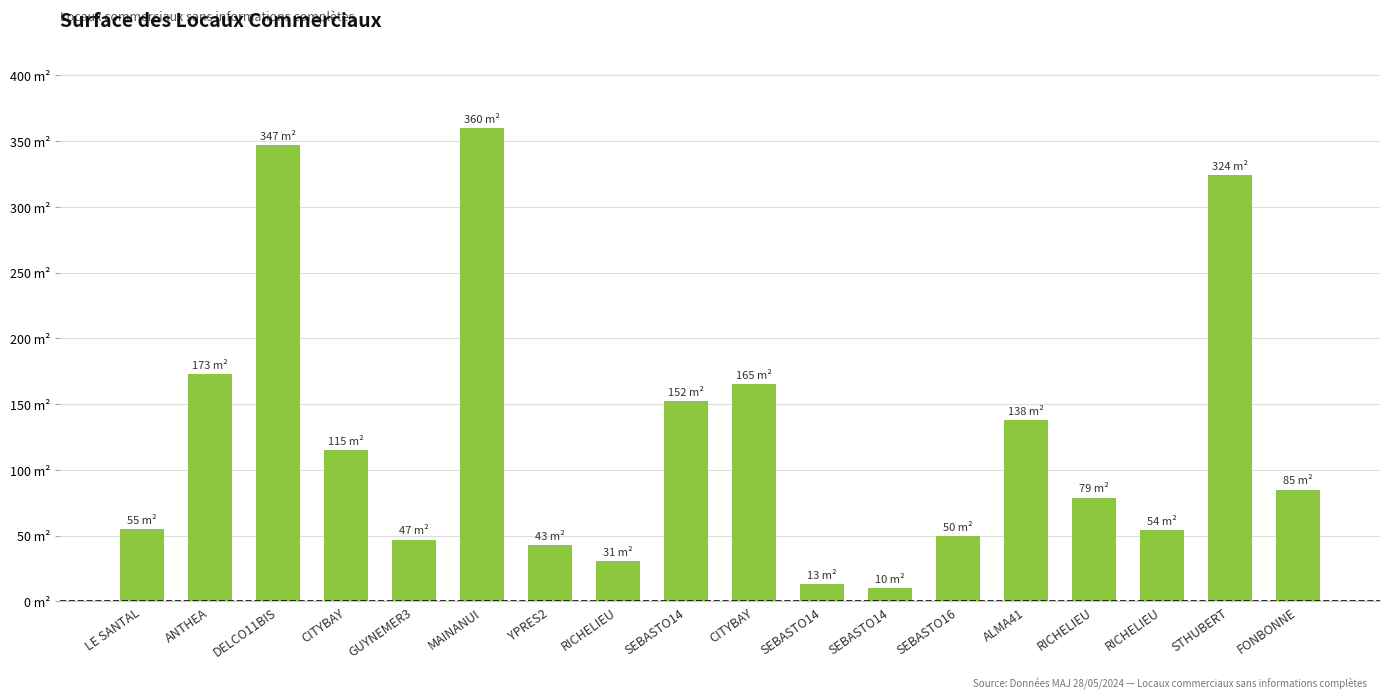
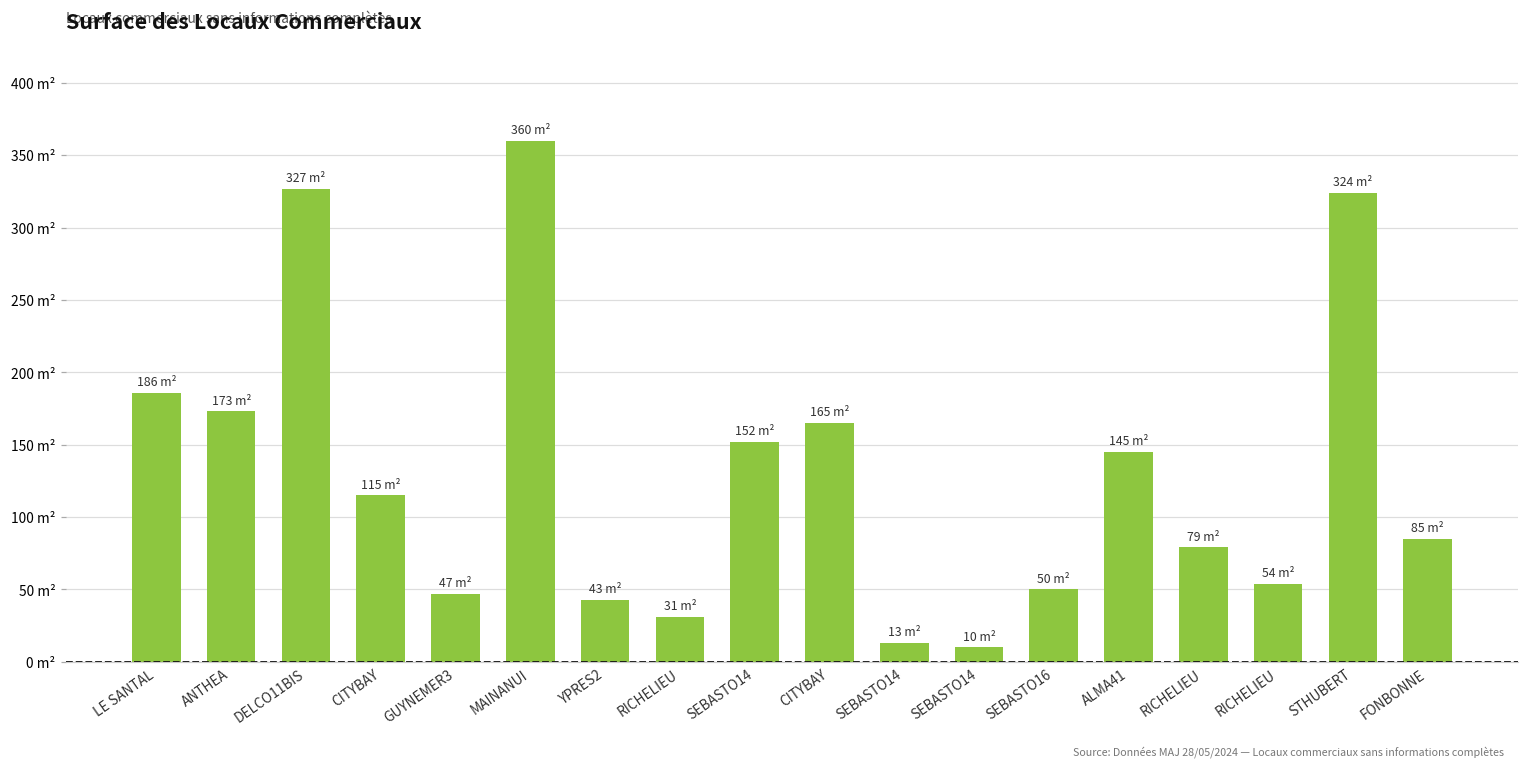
  {
-   "LE SANTAL": 55,
+   "LE SANTAL": 186,
    "ANTHEA": 173,
-   "DELCO11BIS": 347,
+   "DELCO11BIS": 327,
    "GUYNEMER3": 47,
    "MAINANUI": 360,
    "YPRES2": 43,
    "SEBASTO16": 50,
-   "ALMA41": 138,
+   "ALMA41": 145,
    "STHUBERT": 324,
    "FONBONNE": 85
  }
